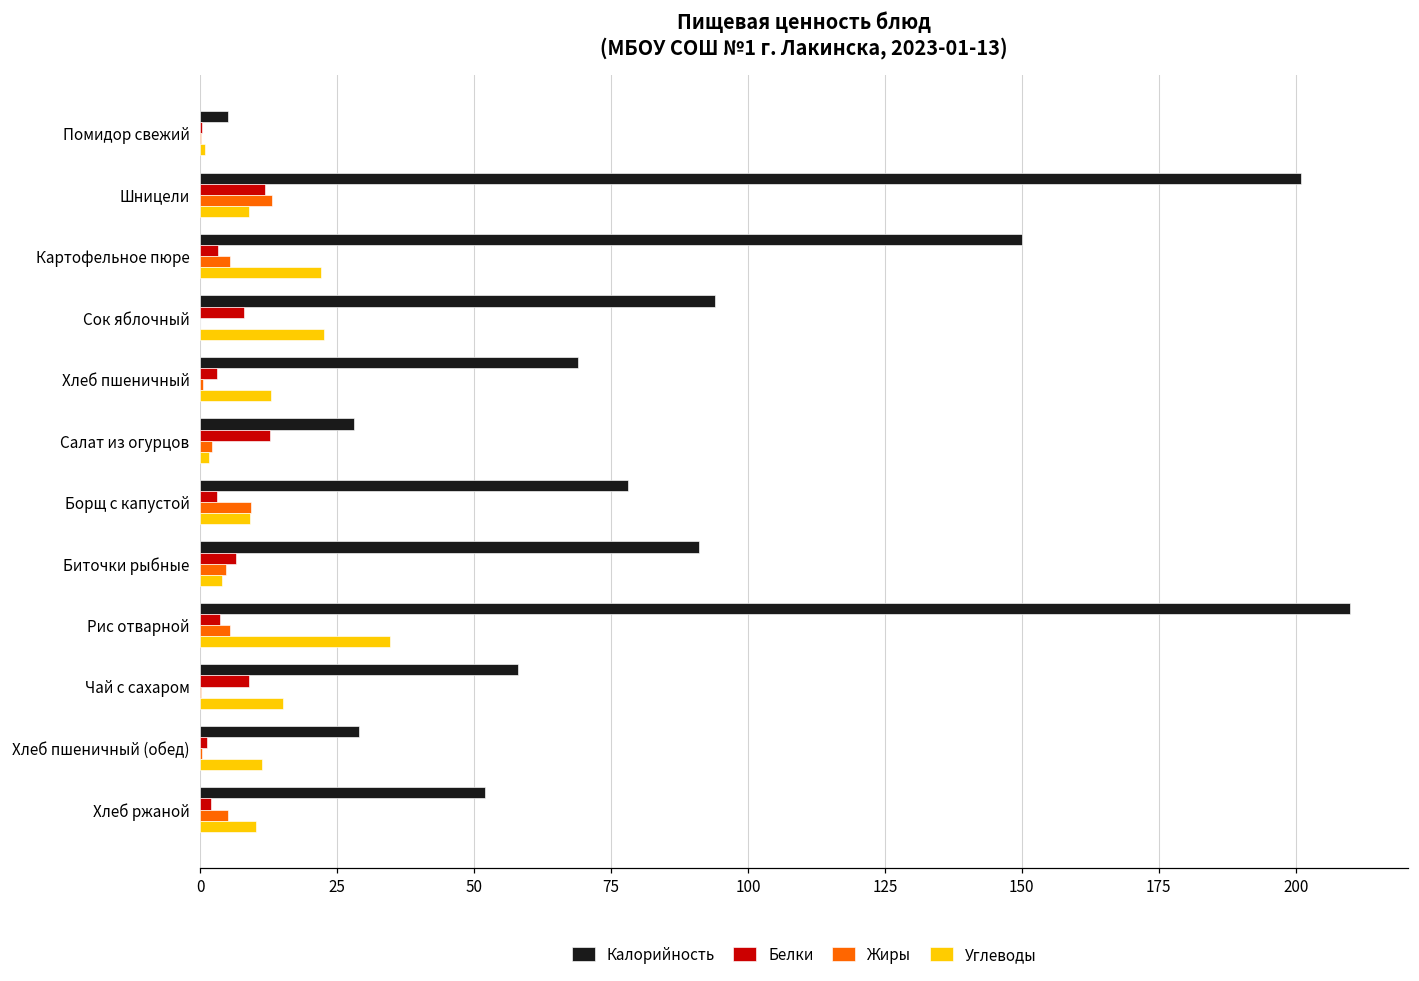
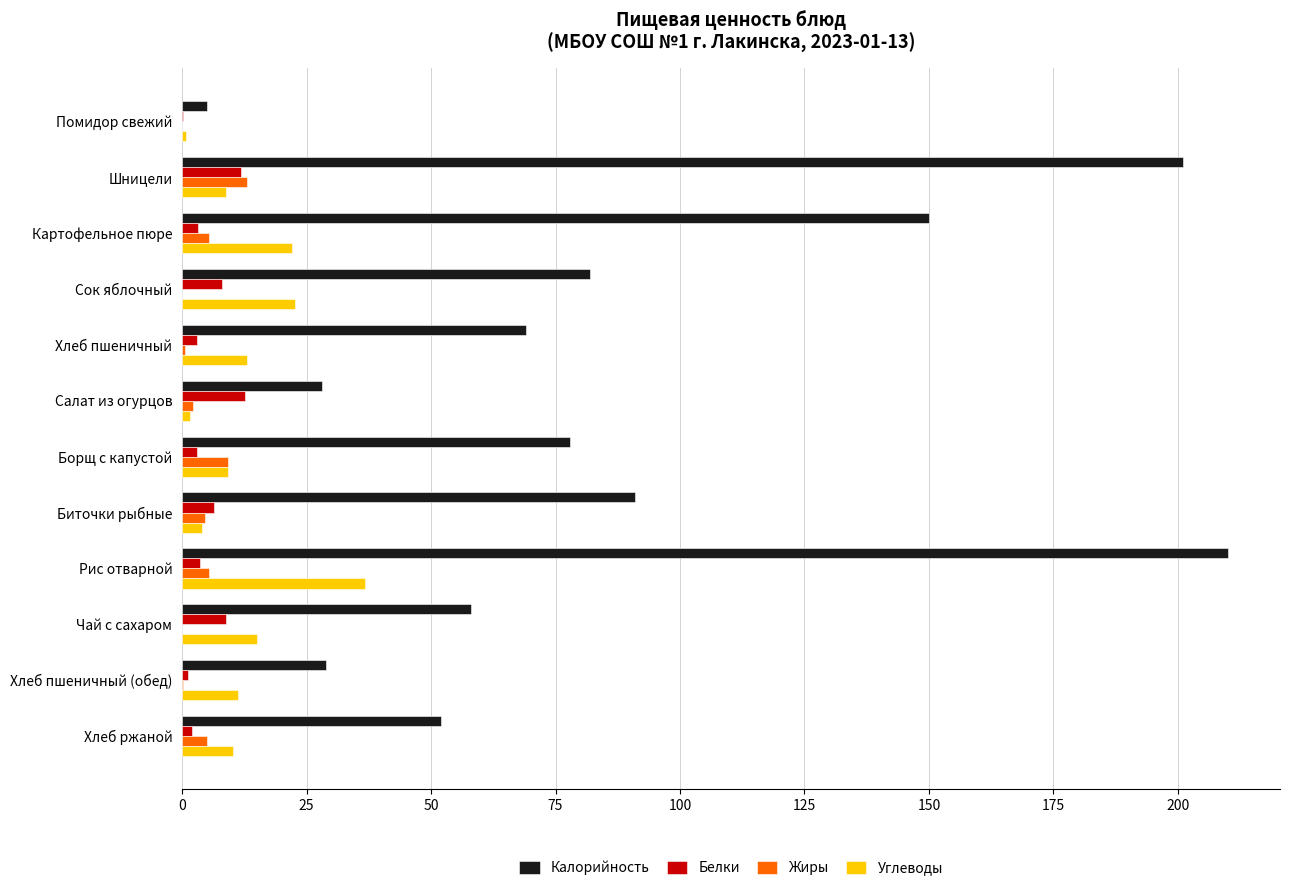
  {
    "Калорийность": {
      "Помидор свежий": 5,
      "Шницели": 201,
      "Картофельное пюре": 150,
-     "Сок яблочный": 94,
+     "Сок яблочный": 82,
      "Хлеб пшеничный": 69,
      "Салат из огурцов": 28,
      "Борщ с капустой": 78,
      "Биточки рыбные": 91,
      "Рис отварной": 210,
      "Чай с сахаром": 58,
      "Хлеб пшеничный (обед)": 29,
      "Хлеб ржаной": 52
    },
    "Белки": {
      "Шницели": 12,
      "Картофельное пюре": 3,
      "Сок яблочный": 8,
      "Хлеб пшеничный": 3,
      "Салат из огурцов": 13,
      "Борщ с капустой": 3,
      "Биточки рыбные": 6,
      "Рис отварной": 4,
      "Чай с сахаром": 9,
      "Хлеб пшеничный (обед)": 1,
      "Хлеб ржаной": 2
    },
    "Жиры": {
      "Шницели": 13,
      "Картофельное пюре": 5,
      "Сок яблочный": 0,
      "Хлеб пшеничный": 1,
      "Салат из огурцов": 2,
      "Борщ с капустой": 9,
      "Биточки рыбные": 5,
      "Рис отварной": 5,
      "Хлеб ржаной": 5
    },
    "Углеводы": {
      "Помидор свежий": 1,
      "Шницели": 9,
      "Картофельное пюре": 22,
      "Сок яблочный": 23,
      "Хлеб пшеничный": 13,
      "Салат из огурцов": 2,
      "Борщ с капустой": 9,
      "Биточки рыбные": 4,
-     "Рис отварной": 35,
+     "Рис отварной": 37,
      "Чай с сахаром": 15,
      "Хлеб пшеничный (обед)": 11,
      "Хлеб ржаной": 10
    }
  }
